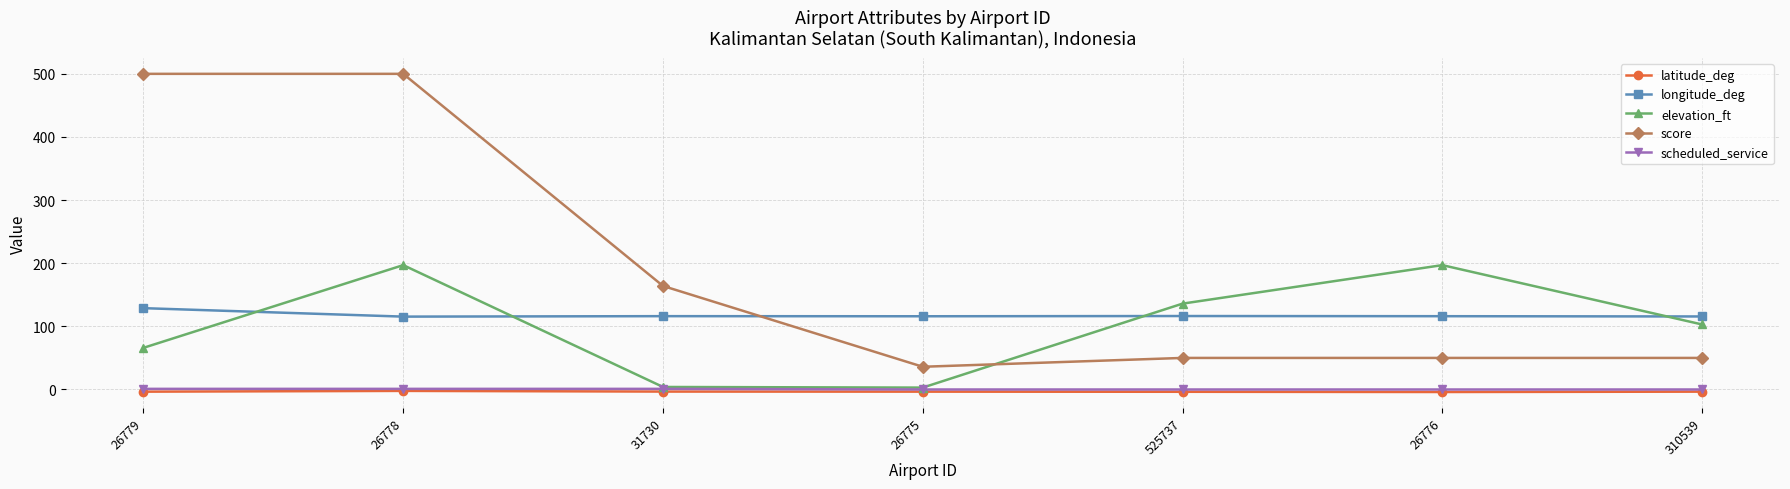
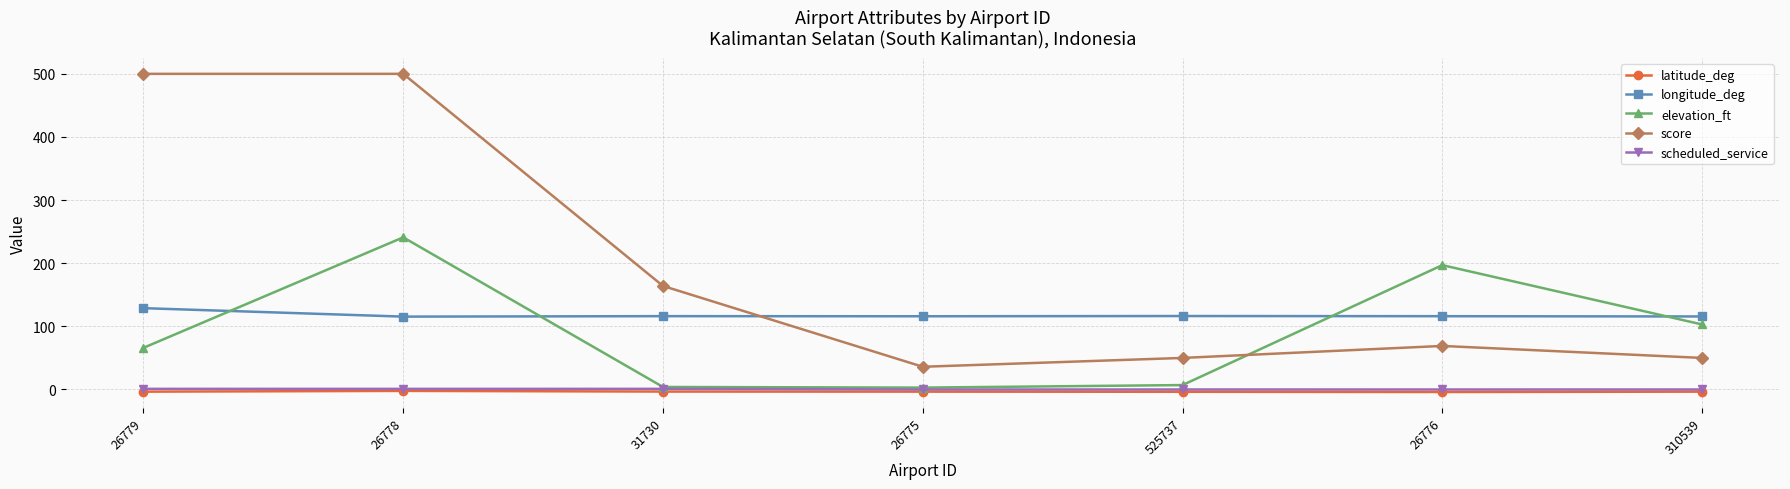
  {
    "latitude_deg": {
      "26779": 0,
      "31730": 0
    },
    "longitude_deg": {
      "26779": 130,
      "26778": 120,
      "31730": 120,
      "26775": 120,
      "525737": 120,
      "26776": 120,
      "310539": 120
    },
    "elevation_ft": {
      "26779": 70,
-     "26778": 200,
-     "525737": 140,
+     "26778": 240,
+     "525737": 10,
      "26776": 200,
      "310539": 100
    },
    "score": {
      "26779": 500,
      "26778": 500,
      "31730": 160,
      "26775": 40,
      "525737": 50,
-     "26776": 50,
+     "26776": 70,
      "310539": 50
    },
    "scheduled_service": {
      "26779": 0
    }
  }
